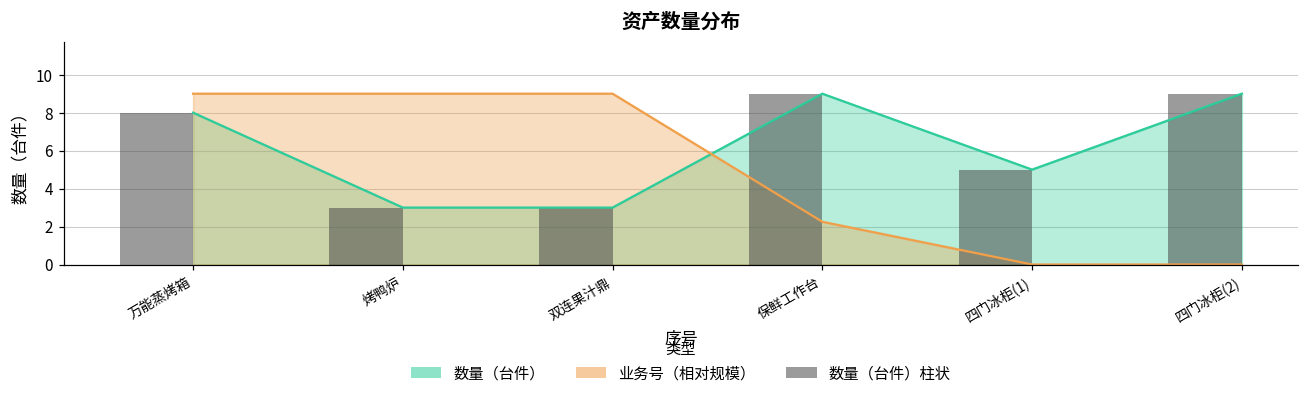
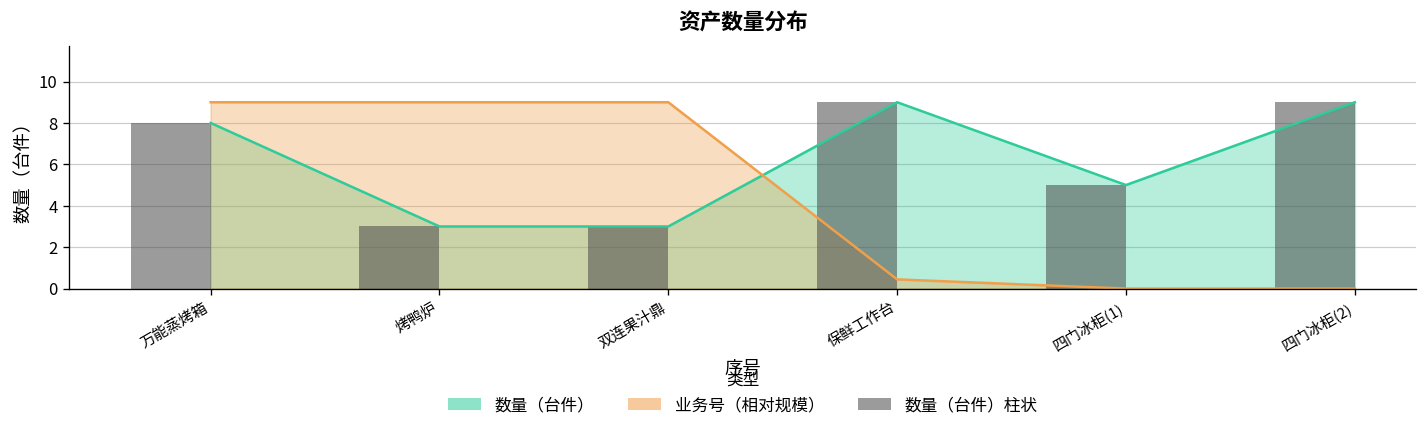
  {
    "数量（台件）柱状": {
      "万能蒸烤箱": 8.0,
      "烤鸭炉": 3.0,
      "双连果汁鼎": 3.0,
      "保鲜工作台": 9.0,
      "四门冰柜(1)": 5.0,
      "四门冰柜(2)": 9.0
    },
    "数量（台件）": {
      "万能蒸烤箱": 8.0,
      "烤鸭炉": 3.0,
      "双连果汁鼎": 3.0,
      "保鲜工作台": 9.0,
      "四门冰柜(1)": 5.0,
      "四门冰柜(2)": 9.0
    },
    "业务号（相对规模）": {
      "万能蒸烤箱": 9.0,
      "烤鸭炉": 9.0,
      "双连果汁鼎": 9.0,
-     "保鲜工作台": 2.3,
+     "保鲜工作台": 0.4,
      "四门冰柜(1)": 0.0,
      "四门冰柜(2)": 0.0
    }
  }
